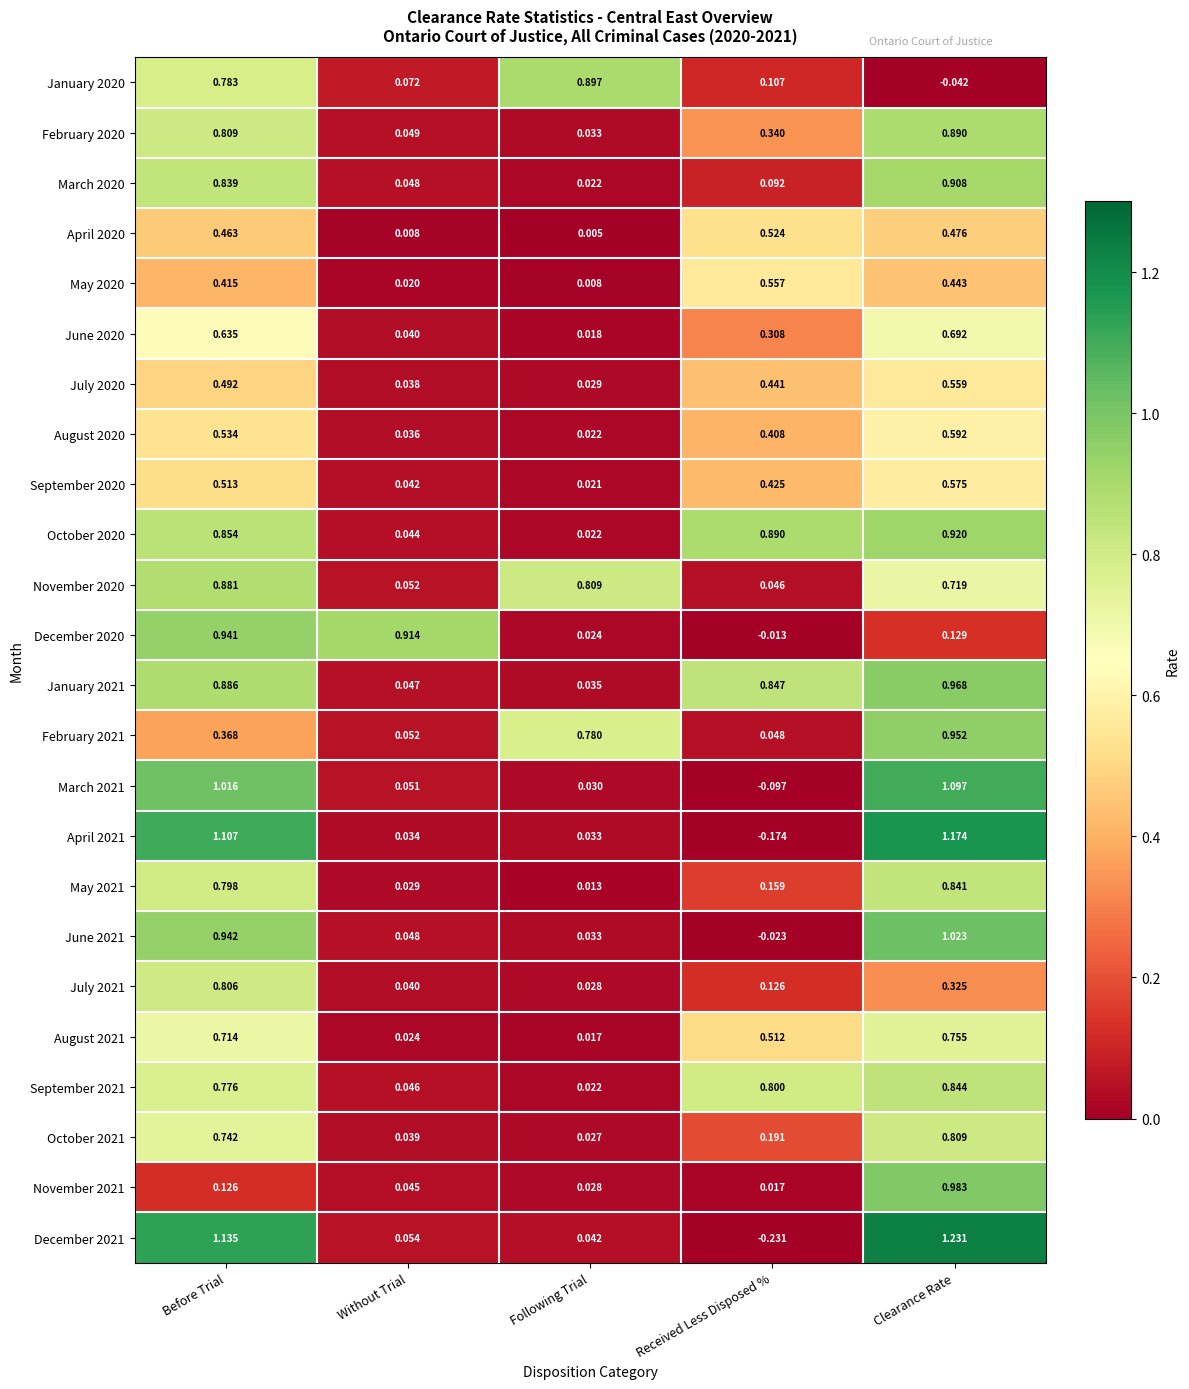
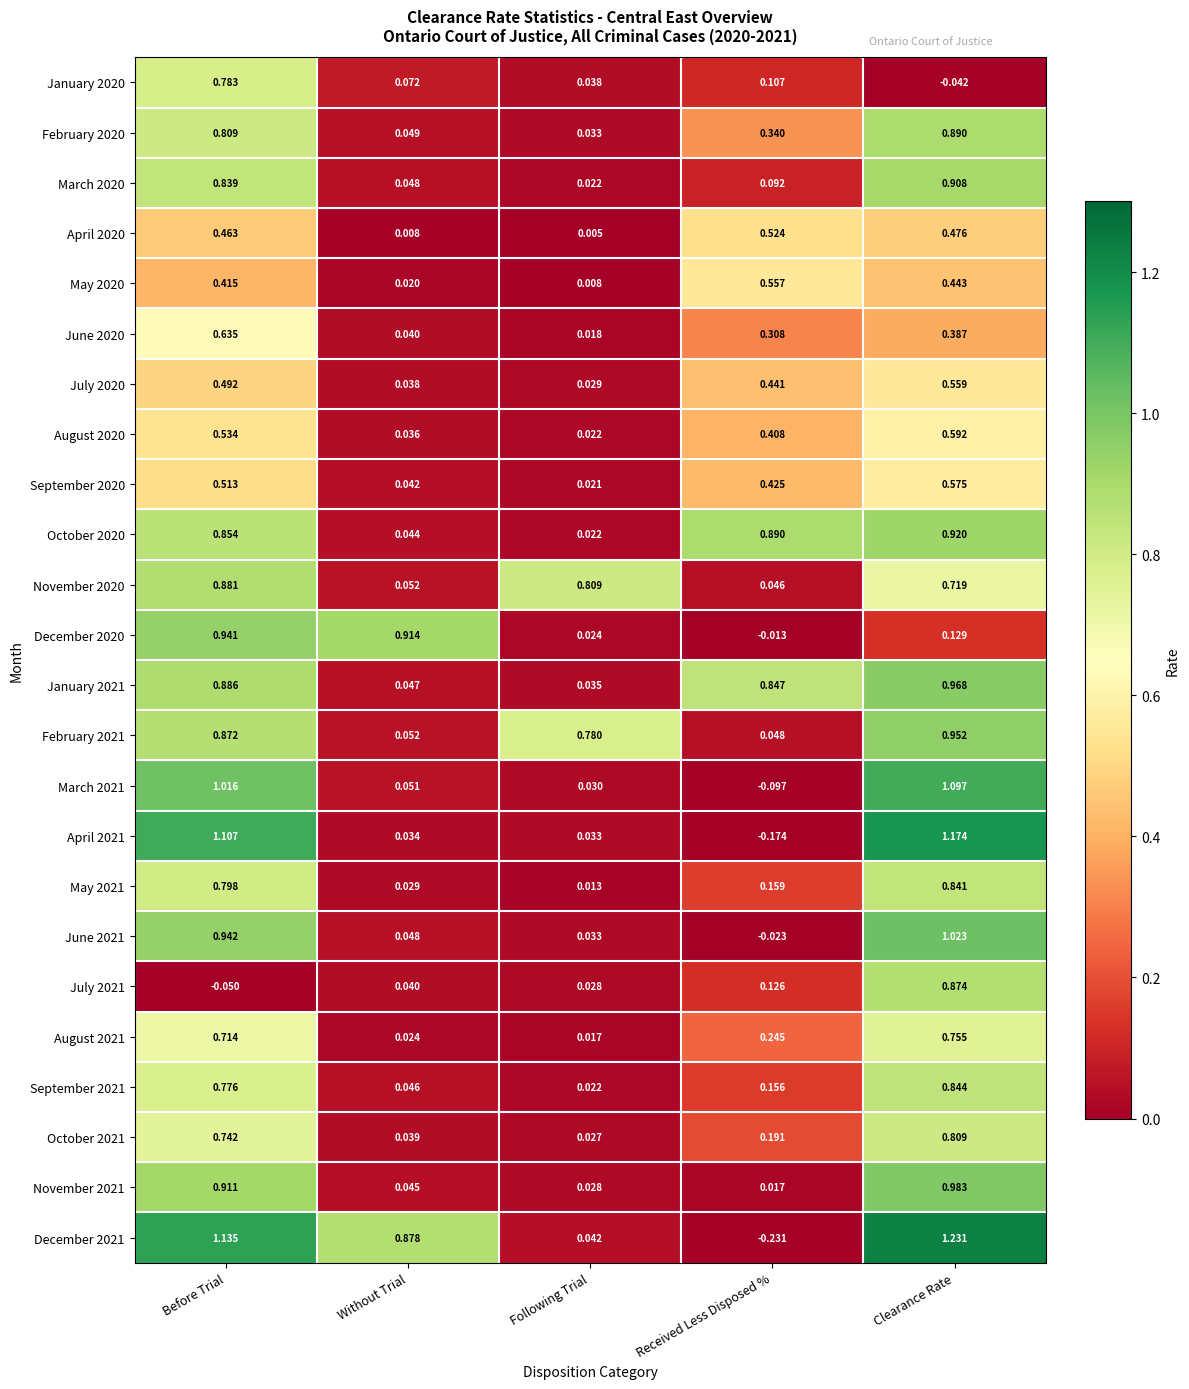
  {
    "January 2020": {
      "Before Trial": 0.783,
      "Without Trial": 0.072,
-     "Following Trial": 0.897,
+     "Following Trial": 0.038,
      "Received Less Disposed %": 0.107,
      "Clearance Rate": -0.042
    },
    "February 2020": {
      "Before Trial": 0.809,
      "Without Trial": 0.049,
      "Following Trial": 0.033,
      "Received Less Disposed %": 0.340,
      "Clearance Rate": 0.890
    },
    "March 2020": {
      "Before Trial": 0.839,
      "Without Trial": 0.048,
      "Following Trial": 0.022,
      "Received Less Disposed %": 0.092,
      "Clearance Rate": 0.908
    },
    "April 2020": {
      "Before Trial": 0.463,
      "Without Trial": 0.008,
      "Following Trial": 0.005,
      "Received Less Disposed %": 0.524,
      "Clearance Rate": 0.476
    },
    "May 2020": {
      "Before Trial": 0.415,
      "Without Trial": 0.020,
      "Following Trial": 0.008,
      "Received Less Disposed %": 0.557,
      "Clearance Rate": 0.443
    },
    "June 2020": {
      "Before Trial": 0.635,
      "Without Trial": 0.040,
      "Following Trial": 0.018,
      "Received Less Disposed %": 0.308,
-     "Clearance Rate": 0.692
+     "Clearance Rate": 0.387
    },
    "July 2020": {
      "Before Trial": 0.492,
      "Without Trial": 0.038,
      "Following Trial": 0.029,
      "Received Less Disposed %": 0.441,
      "Clearance Rate": 0.559
    },
    "August 2020": {
      "Before Trial": 0.534,
      "Without Trial": 0.036,
      "Following Trial": 0.022,
      "Received Less Disposed %": 0.408,
      "Clearance Rate": 0.592
    },
    "September 2020": {
      "Before Trial": 0.513,
      "Without Trial": 0.042,
      "Following Trial": 0.021,
      "Received Less Disposed %": 0.425,
      "Clearance Rate": 0.575
    },
    "October 2020": {
      "Before Trial": 0.854,
      "Without Trial": 0.044,
      "Following Trial": 0.022,
      "Received Less Disposed %": 0.890,
      "Clearance Rate": 0.920
    },
    "November 2020": {
      "Before Trial": 0.881,
      "Without Trial": 0.052,
      "Following Trial": 0.809,
      "Received Less Disposed %": 0.046,
      "Clearance Rate": 0.719
    },
    "December 2020": {
      "Before Trial": 0.941,
      "Without Trial": 0.914,
      "Following Trial": 0.024,
      "Received Less Disposed %": -0.013,
      "Clearance Rate": 0.129
    },
    "January 2021": {
      "Before Trial": 0.886,
      "Without Trial": 0.047,
      "Following Trial": 0.035,
      "Received Less Disposed %": 0.847,
      "Clearance Rate": 0.968
    },
    "February 2021": {
-     "Before Trial": 0.368,
+     "Before Trial": 0.872,
      "Without Trial": 0.052,
      "Following Trial": 0.780,
      "Received Less Disposed %": 0.048,
      "Clearance Rate": 0.952
    },
    "March 2021": {
      "Before Trial": 1.016,
      "Without Trial": 0.051,
      "Following Trial": 0.030,
      "Received Less Disposed %": -0.097,
      "Clearance Rate": 1.097
    },
    "April 2021": {
      "Before Trial": 1.107,
      "Without Trial": 0.034,
      "Following Trial": 0.033,
      "Received Less Disposed %": -0.174,
      "Clearance Rate": 1.174
    },
    "May 2021": {
      "Before Trial": 0.798,
      "Without Trial": 0.029,
      "Following Trial": 0.013,
      "Received Less Disposed %": 0.159,
      "Clearance Rate": 0.841
    },
    "June 2021": {
      "Before Trial": 0.942,
      "Without Trial": 0.048,
      "Following Trial": 0.033,
      "Received Less Disposed %": -0.023,
      "Clearance Rate": 1.023
    },
    "July 2021": {
-     "Before Trial": 0.806,
+     "Before Trial": -0.050,
      "Without Trial": 0.040,
      "Following Trial": 0.028,
      "Received Less Disposed %": 0.126,
-     "Clearance Rate": 0.325
+     "Clearance Rate": 0.874
    },
    "August 2021": {
      "Before Trial": 0.714,
      "Without Trial": 0.024,
      "Following Trial": 0.017,
-     "Received Less Disposed %": 0.512,
+     "Received Less Disposed %": 0.245,
      "Clearance Rate": 0.755
    },
    "September 2021": {
      "Before Trial": 0.776,
      "Without Trial": 0.046,
      "Following Trial": 0.022,
-     "Received Less Disposed %": 0.800,
+     "Received Less Disposed %": 0.156,
      "Clearance Rate": 0.844
    },
    "October 2021": {
      "Before Trial": 0.742,
      "Without Trial": 0.039,
      "Following Trial": 0.027,
      "Received Less Disposed %": 0.191,
      "Clearance Rate": 0.809
    },
    "November 2021": {
-     "Before Trial": 0.126,
+     "Before Trial": 0.911,
      "Without Trial": 0.045,
      "Following Trial": 0.028,
      "Received Less Disposed %": 0.017,
      "Clearance Rate": 0.983
    },
    "December 2021": {
      "Before Trial": 1.135,
-     "Without Trial": 0.054,
+     "Without Trial": 0.878,
      "Following Trial": 0.042,
      "Received Less Disposed %": -0.231,
      "Clearance Rate": 1.231
    }
  }
